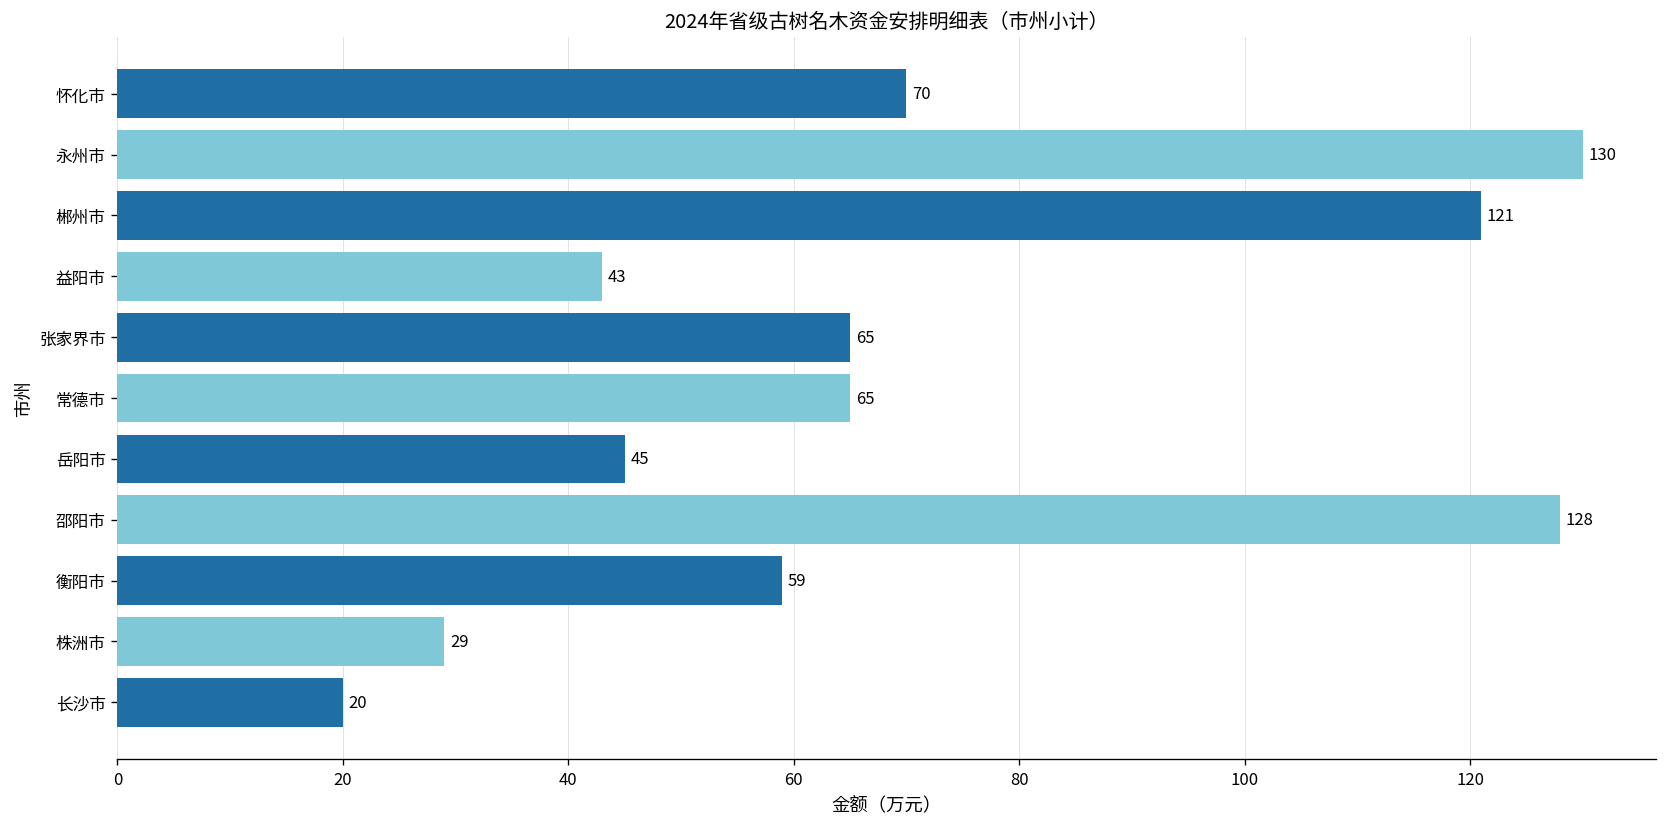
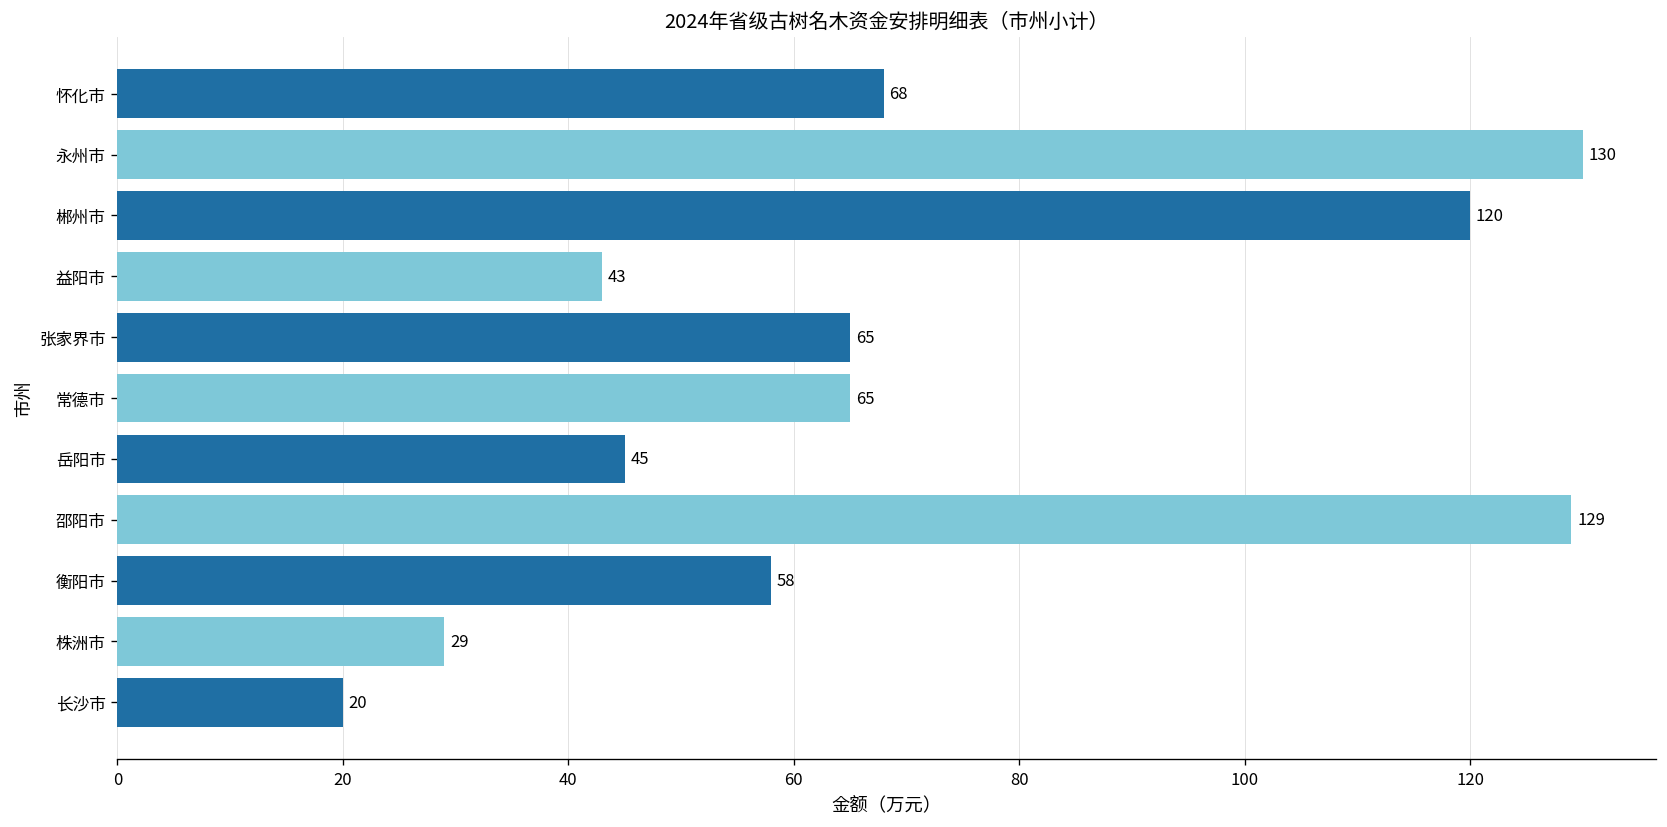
  {
-   "怀化市": 70,
+   "怀化市": 68,
    "永州市": 130,
-   "郴州市": 121,
+   "郴州市": 120,
    "益阳市": 43,
    "张家界市": 65,
    "常德市": 65,
    "岳阳市": 45,
-   "邵阳市": 128,
-   "衡阳市": 59,
+   "邵阳市": 129,
+   "衡阳市": 58,
    "株洲市": 29,
    "长沙市": 20
  }
